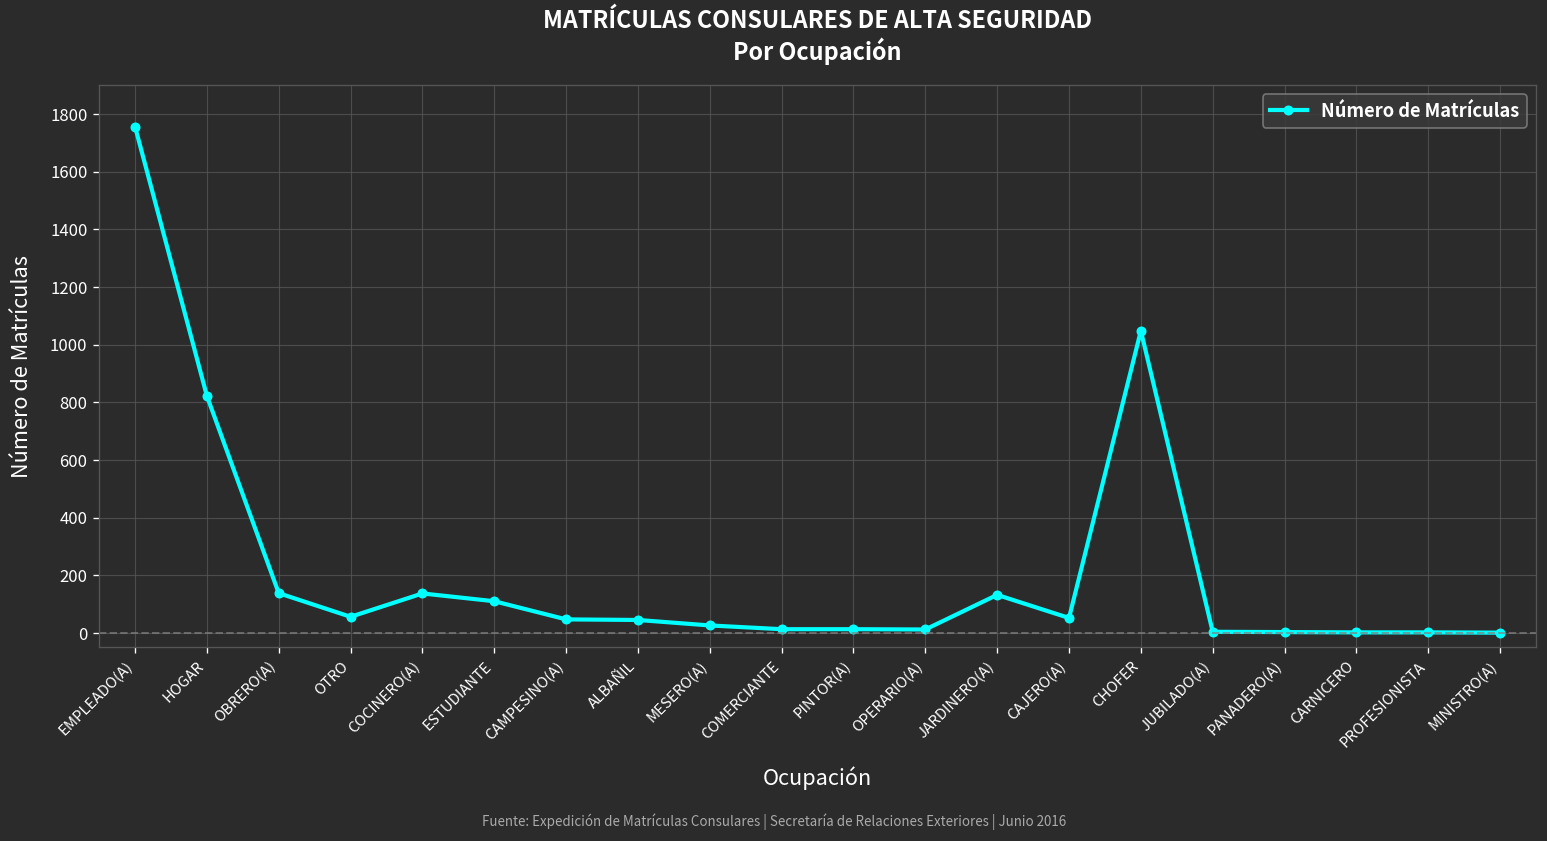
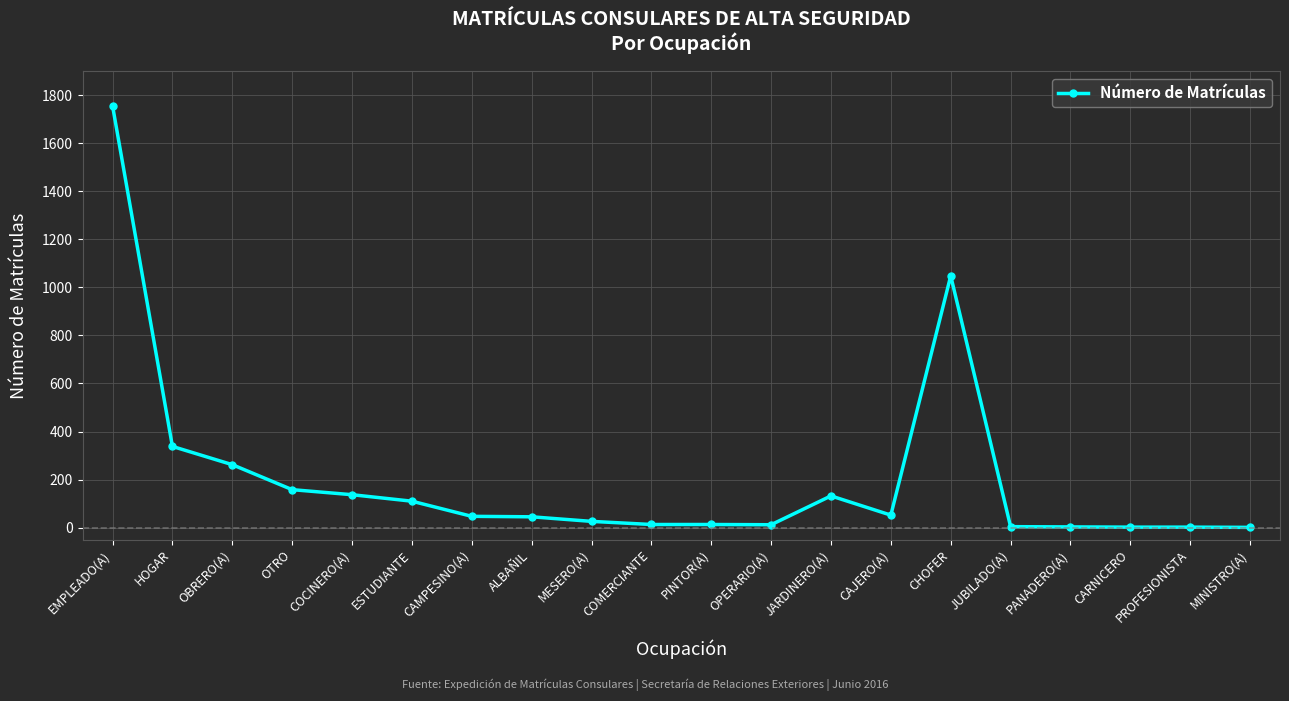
  {
    "EMPLEADO(A)": 1760,
-   "HOGAR": 820,
-   "OBRERO(A)": 140,
-   "OTRO": 60,
+   "HOGAR": 340,
+   "OBRERO(A)": 260,
+   "OTRO": 160,
    "COCINERO(A)": 140,
    "ESTUDIANTE": 110,
    "CAMPESINO(A)": 50,
    "ALBAÑIL": 50,
    "MESERO(A)": 30,
    "COMERCIANTE": 10,
    "PINTOR(A)": 10,
    "OPERARIO(A)": 10,
    "JARDINERO(A)": 130,
    "CAJERO(A)": 50,
    "CHOFER": 1050,
    "JUBILADO(A)": 0,
    "PANADERO(A)": 0,
    "CARNICERO": 0,
    "PROFESIONISTA": 0,
    "MINISTRO(A)": 0
  }
